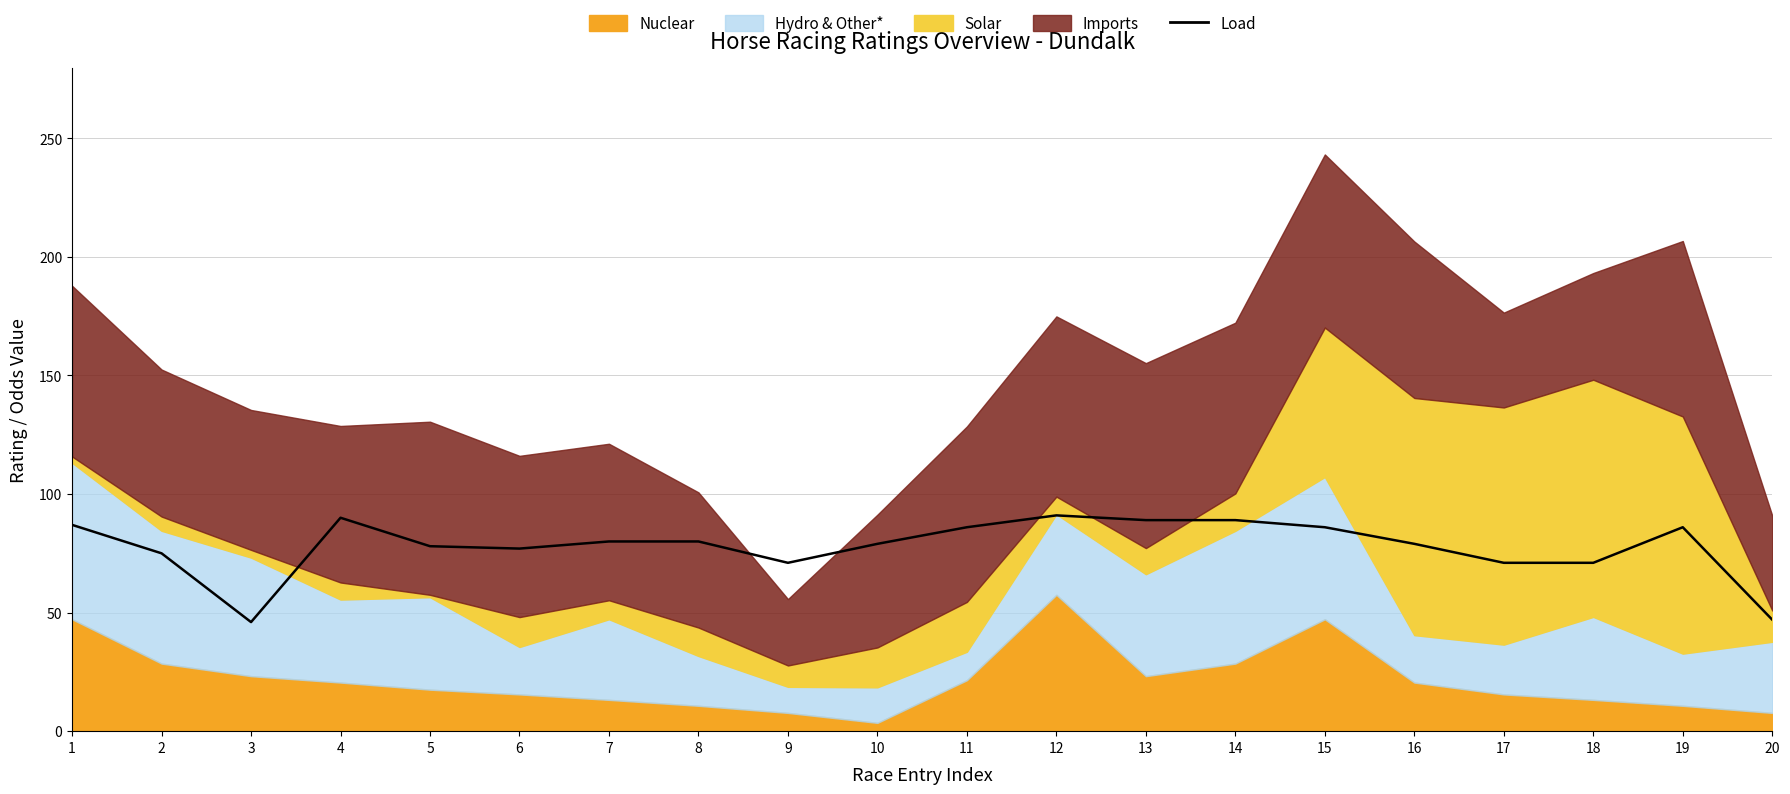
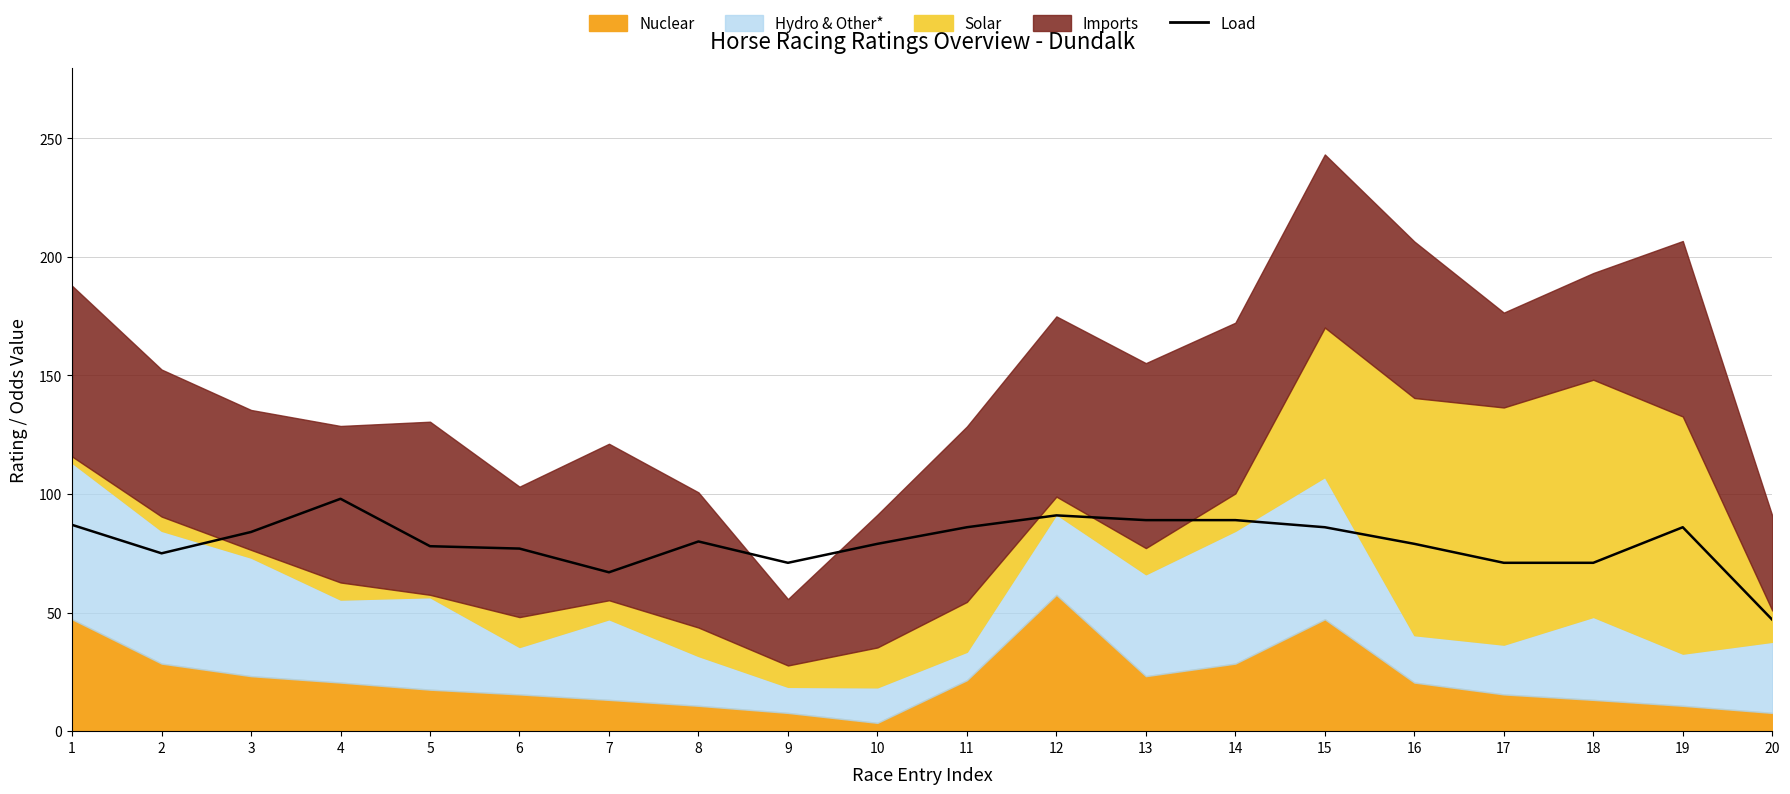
  {
    "Load": {
      "1": 87,
      "2": 75,
-     "3": 46,
-     "4": 90,
+     "3": 84,
+     "4": 98,
      "5": 78,
      "6": 77,
-     "7": 80,
+     "7": 67,
      "8": 80,
      "9": 71,
      "10": 79,
      "11": 86,
      "13": 89,
      "14": 89,
      "15": 86,
      "16": 79,
      "17": 71,
      "18": 71,
      "19": 86,
      "20": 47
    },
    "Imports": {
      "1": 72,
      "2": 62,
      "3": 59,
      "4": 66,
      "5": 73,
-     "6": 68,
+     "6": 55,
      "7": 66,
      "8": 57,
      "9": 28,
      "10": 56,
      "11": 74,
      "12": 76,
      "13": 78,
      "14": 72,
      "15": 73,
      "16": 66,
      "17": 40,
      "18": 45,
      "19": 74,
      "20": 40
    }
  }
